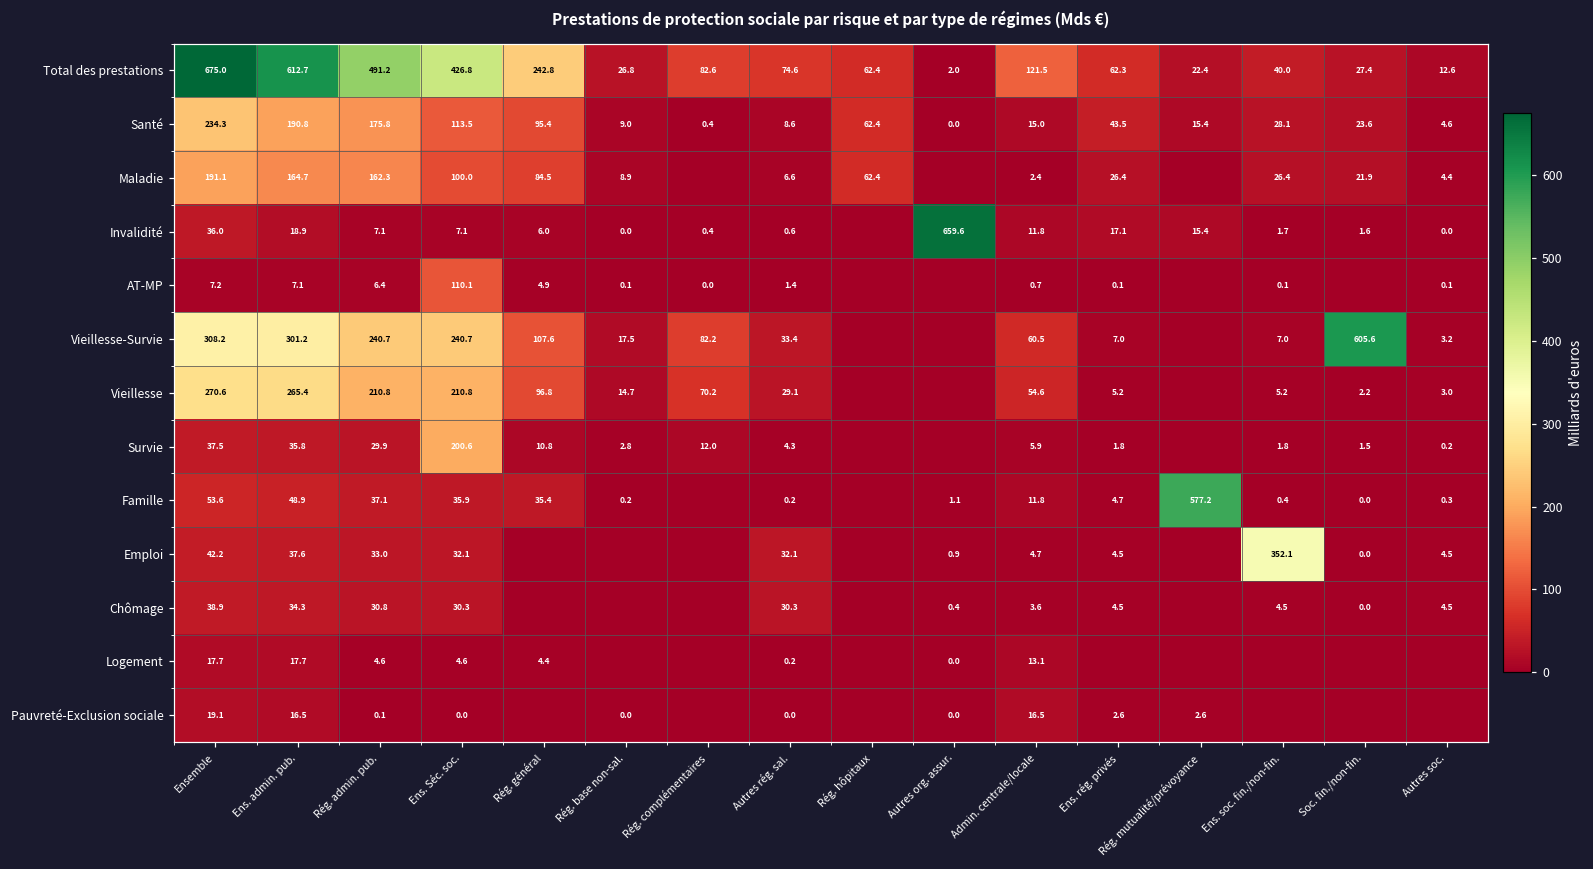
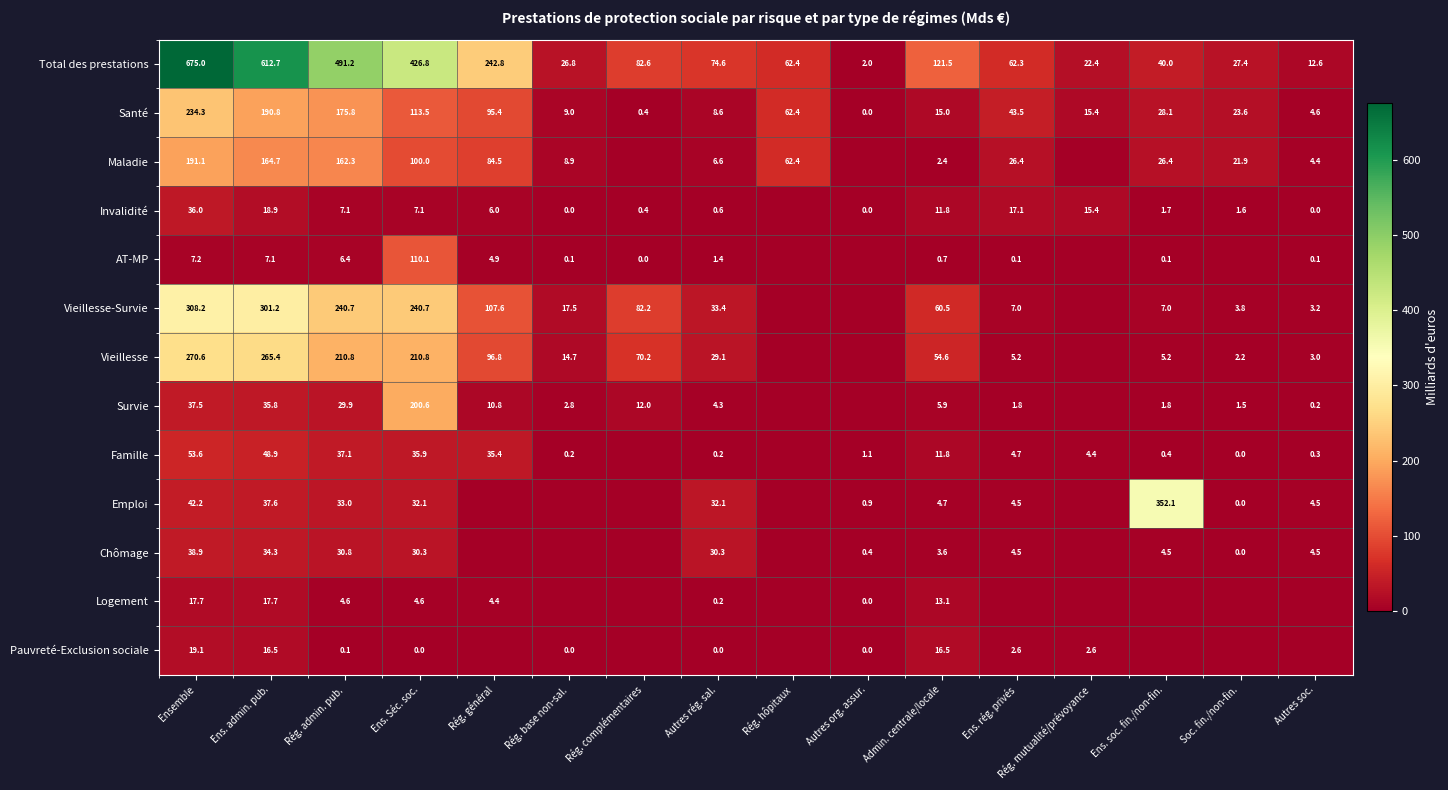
  {
    "Total des prestations": {
      "Ensemble": 675.0,
      "Ens. admin. pub.": 612.7,
      "Rég. admin. pub.": 491.2,
      "Ens. Séc. soc.": 426.8,
      "Rég. général": 242.8,
      "Rég. base non-sal.": 26.8,
      "Rég. complémentaires": 82.6,
      "Autres rég. sal.": 74.6,
      "Rég. hôpitaux": 62.4,
      "Autres org. assur.": 2.0,
      "Admin. centrale/locale": 121.5,
      "Ens. rég. privés": 62.3,
      "Rég. mutualité/prévoyance": 22.4,
      "Ens. soc. fin./non-fin.": 40.0,
      "Soc. fin./non-fin.": 27.4,
      "Autres soc.": 12.6
    },
    "Santé": {
      "Ensemble": 234.3,
      "Ens. admin. pub.": 190.8,
      "Rég. admin. pub.": 175.8,
      "Ens. Séc. soc.": 113.5,
      "Rég. général": 95.4,
      "Rég. base non-sal.": 9.0,
      "Rég. complémentaires": 0.4,
      "Autres rég. sal.": 8.6,
      "Rég. hôpitaux": 62.4,
      "Autres org. assur.": 0.0,
      "Admin. centrale/locale": 15.0,
      "Ens. rég. privés": 43.5,
      "Rég. mutualité/prévoyance": 15.4,
      "Ens. soc. fin./non-fin.": 28.1,
      "Soc. fin./non-fin.": 23.6,
      "Autres soc.": 4.6
    },
    "Maladie": {
      "Ensemble": 191.1,
      "Ens. admin. pub.": 164.7,
      "Rég. admin. pub.": 162.3,
      "Ens. Séc. soc.": 100.0,
      "Rég. général": 84.5,
      "Rég. base non-sal.": 8.9,
      "Autres rég. sal.": 6.6,
      "Rég. hôpitaux": 62.4,
      "Admin. centrale/locale": 2.4,
      "Ens. rég. privés": 26.4,
      "Ens. soc. fin./non-fin.": 26.4,
      "Soc. fin./non-fin.": 21.9,
      "Autres soc.": 4.4
    },
    "Invalidité": {
      "Ensemble": 36.0,
      "Ens. admin. pub.": 18.9,
      "Rég. admin. pub.": 7.1,
      "Ens. Séc. soc.": 7.1,
      "Rég. général": 6.0,
      "Rég. base non-sal.": 0.0,
      "Rég. complémentaires": 0.4,
      "Autres rég. sal.": 0.6,
-     "Autres org. assur.": 659.6,
+     "Autres org. assur.": 0.0,
      "Admin. centrale/locale": 11.8,
      "Ens. rég. privés": 17.1,
      "Rég. mutualité/prévoyance": 15.4,
      "Ens. soc. fin./non-fin.": 1.7,
      "Soc. fin./non-fin.": 1.6,
      "Autres soc.": 0.0
    },
    "AT-MP": {
      "Ensemble": 7.2,
      "Ens. admin. pub.": 7.1,
      "Rég. admin. pub.": 6.4,
      "Ens. Séc. soc.": 110.1,
      "Rég. général": 4.9,
      "Rég. base non-sal.": 0.1,
      "Rég. complémentaires": 0.0,
      "Autres rég. sal.": 1.4,
      "Admin. centrale/locale": 0.7,
      "Ens. rég. privés": 0.1,
      "Ens. soc. fin./non-fin.": 0.1,
      "Autres soc.": 0.1
    },
    "Vieillesse-Survie": {
      "Ensemble": 308.2,
      "Ens. admin. pub.": 301.2,
      "Rég. admin. pub.": 240.7,
      "Ens. Séc. soc.": 240.7,
      "Rég. général": 107.6,
      "Rég. base non-sal.": 17.5,
      "Rég. complémentaires": 82.2,
      "Autres rég. sal.": 33.4,
      "Admin. centrale/locale": 60.5,
      "Ens. rég. privés": 7.0,
      "Ens. soc. fin./non-fin.": 7.0,
-     "Soc. fin./non-fin.": 605.6,
+     "Soc. fin./non-fin.": 3.8,
      "Autres soc.": 3.2
    },
    "Vieillesse": {
      "Ensemble": 270.6,
      "Ens. admin. pub.": 265.4,
      "Rég. admin. pub.": 210.8,
      "Ens. Séc. soc.": 210.8,
      "Rég. général": 96.8,
      "Rég. base non-sal.": 14.7,
      "Rég. complémentaires": 70.2,
      "Autres rég. sal.": 29.1,
      "Admin. centrale/locale": 54.6,
      "Ens. rég. privés": 5.2,
      "Ens. soc. fin./non-fin.": 5.2,
      "Soc. fin./non-fin.": 2.2,
      "Autres soc.": 3.0
    },
    "Survie": {
      "Ensemble": 37.5,
      "Ens. admin. pub.": 35.8,
      "Rég. admin. pub.": 29.9,
      "Ens. Séc. soc.": 200.6,
      "Rég. général": 10.8,
      "Rég. base non-sal.": 2.8,
      "Rég. complémentaires": 12.0,
      "Autres rég. sal.": 4.3,
      "Admin. centrale/locale": 5.9,
      "Ens. rég. privés": 1.8,
      "Ens. soc. fin./non-fin.": 1.8,
      "Soc. fin./non-fin.": 1.5,
      "Autres soc.": 0.2
    },
    "Famille": {
      "Ensemble": 53.6,
      "Ens. admin. pub.": 48.9,
      "Rég. admin. pub.": 37.1,
      "Ens. Séc. soc.": 35.9,
      "Rég. général": 35.4,
      "Rég. base non-sal.": 0.2,
      "Autres rég. sal.": 0.2,
      "Autres org. assur.": 1.1,
      "Admin. centrale/locale": 11.8,
      "Ens. rég. privés": 4.7,
-     "Rég. mutualité/prévoyance": 577.2,
+     "Rég. mutualité/prévoyance": 4.4,
      "Ens. soc. fin./non-fin.": 0.4,
      "Soc. fin./non-fin.": 0.0,
      "Autres soc.": 0.3
    },
    "Emploi": {
      "Ensemble": 42.2,
      "Ens. admin. pub.": 37.6,
      "Rég. admin. pub.": 33.0,
      "Ens. Séc. soc.": 32.1,
      "Autres rég. sal.": 32.1,
      "Autres org. assur.": 0.9,
      "Admin. centrale/locale": 4.7,
      "Ens. rég. privés": 4.5,
      "Ens. soc. fin./non-fin.": 352.1,
      "Soc. fin./non-fin.": 0.0,
      "Autres soc.": 4.5
    },
    "Chômage": {
      "Ensemble": 38.9,
      "Ens. admin. pub.": 34.3,
      "Rég. admin. pub.": 30.8,
      "Ens. Séc. soc.": 30.3,
      "Autres rég. sal.": 30.3,
      "Autres org. assur.": 0.4,
      "Admin. centrale/locale": 3.6,
      "Ens. rég. privés": 4.5,
      "Ens. soc. fin./non-fin.": 4.5,
      "Soc. fin./non-fin.": 0.0,
      "Autres soc.": 4.5
    },
    "Logement": {
      "Ensemble": 17.7,
      "Ens. admin. pub.": 17.7,
      "Rég. admin. pub.": 4.6,
      "Ens. Séc. soc.": 4.6,
      "Rég. général": 4.4,
      "Autres rég. sal.": 0.2,
      "Autres org. assur.": 0.0,
      "Admin. centrale/locale": 13.1
    },
    "Pauvreté-Exclusion sociale": {
      "Ensemble": 19.1,
      "Ens. admin. pub.": 16.5,
      "Rég. admin. pub.": 0.1,
      "Ens. Séc. soc.": 0.0,
      "Rég. base non-sal.": 0.0,
      "Autres rég. sal.": 0.0,
      "Autres org. assur.": 0.0,
      "Admin. centrale/locale": 16.5,
      "Ens. rég. privés": 2.6,
      "Rég. mutualité/prévoyance": 2.6
    }
  }
